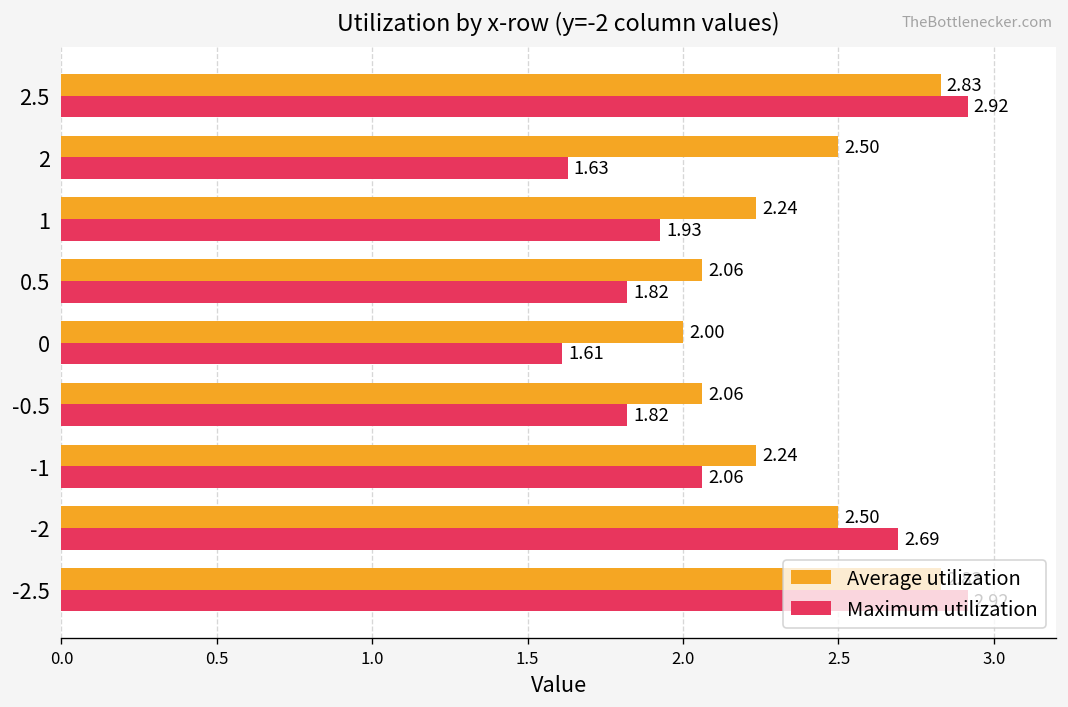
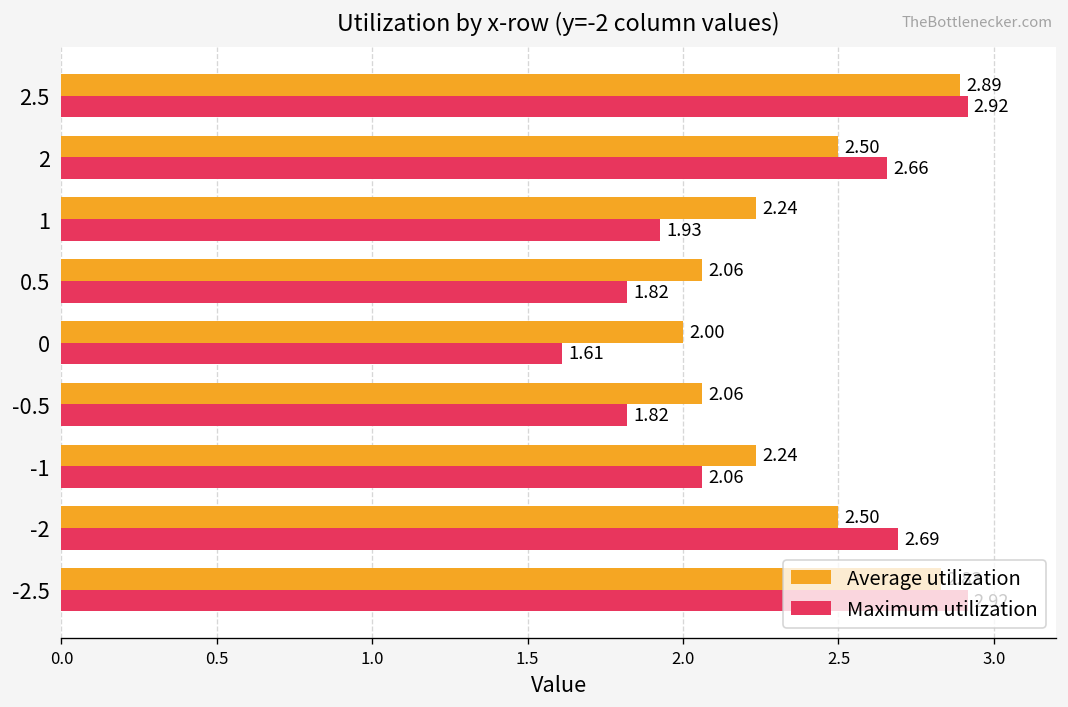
  {
    "Average utilization": {
-     "2.5": 2.83,
+     "2.5": 2.89,
      "2": 2.50,
      "1": 2.24,
      "0.5": 2.06,
      "0": 2.00,
      "-0.5": 2.06,
      "-1": 2.24,
      "-2": 2.50
    },
    "Maximum utilization": {
      "2.5": 2.92,
-     "2": 1.63,
+     "2": 2.66,
      "1": 1.93,
      "0.5": 1.82,
      "0": 1.61,
      "-0.5": 1.82,
      "-1": 2.06,
      "-2": 2.69
    }
  }
